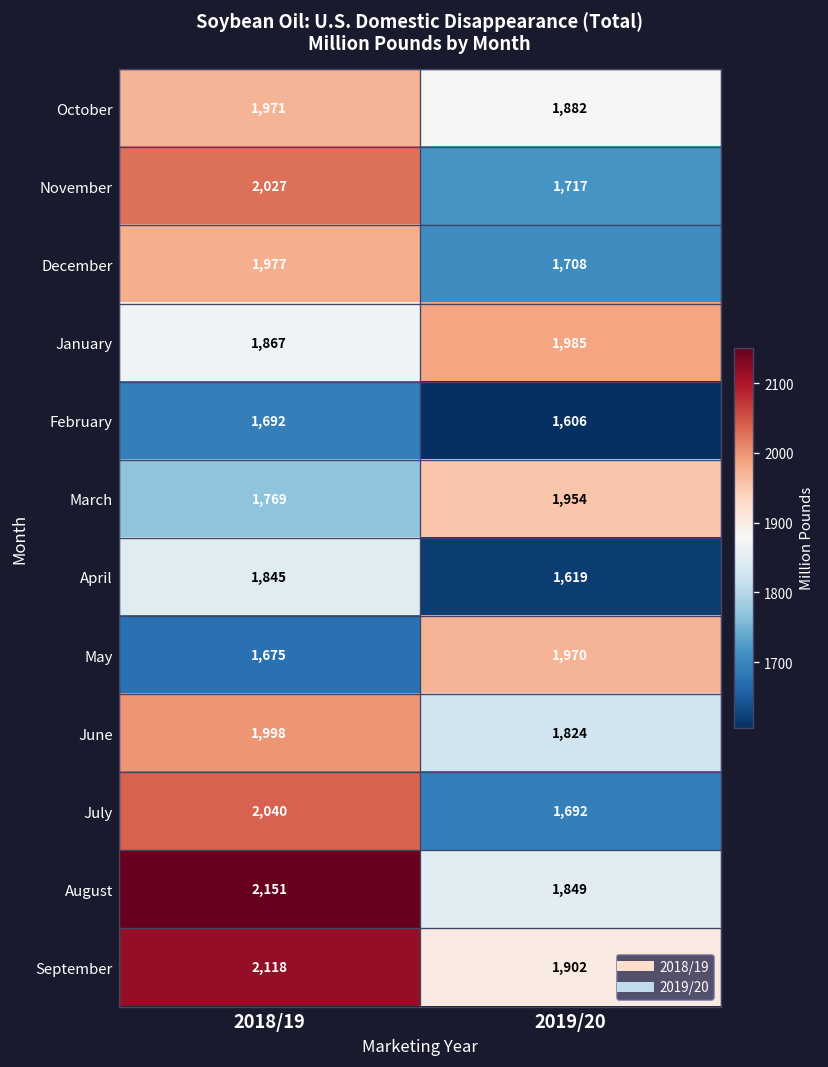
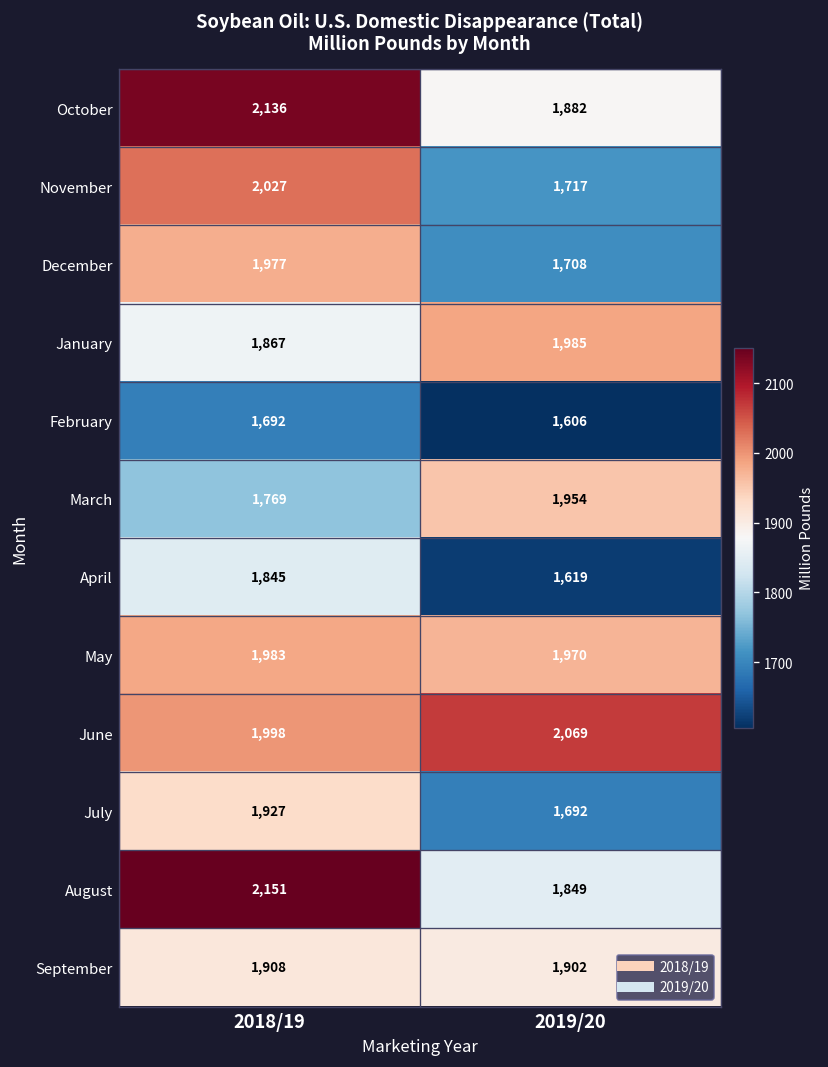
  {
    "October": {
-     "2018/19": "1,971",
+     "2018/19": "2,136",
      "2019/20": "1,882"
    },
    "November": {
      "2018/19": "2,027",
      "2019/20": "1,717"
    },
    "December": {
      "2018/19": "1,977",
      "2019/20": "1,708"
    },
    "January": {
      "2018/19": "1,867",
      "2019/20": "1,985"
    },
    "February": {
      "2018/19": "1,692",
      "2019/20": "1,606"
    },
    "March": {
      "2018/19": "1,769",
      "2019/20": "1,954"
    },
    "April": {
      "2018/19": "1,845",
      "2019/20": "1,619"
    },
    "May": {
-     "2018/19": "1,675",
+     "2018/19": "1,983",
      "2019/20": "1,970"
    },
    "June": {
      "2018/19": "1,998",
-     "2019/20": "1,824"
+     "2019/20": "2,069"
    },
    "July": {
-     "2018/19": "2,040",
+     "2018/19": "1,927",
      "2019/20": "1,692"
    },
    "August": {
      "2018/19": "2,151",
      "2019/20": "1,849"
    },
    "September": {
-     "2018/19": "2,118",
+     "2018/19": "1,908",
      "2019/20": "1,902"
    }
  }
